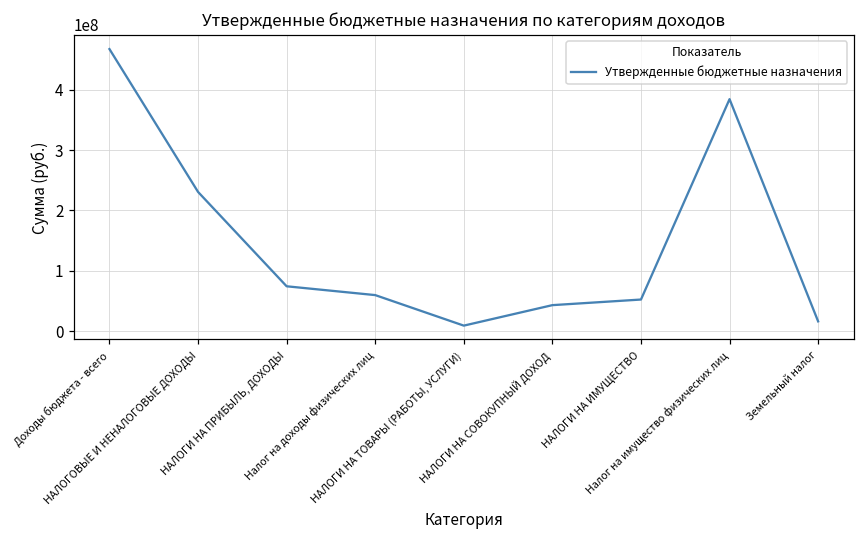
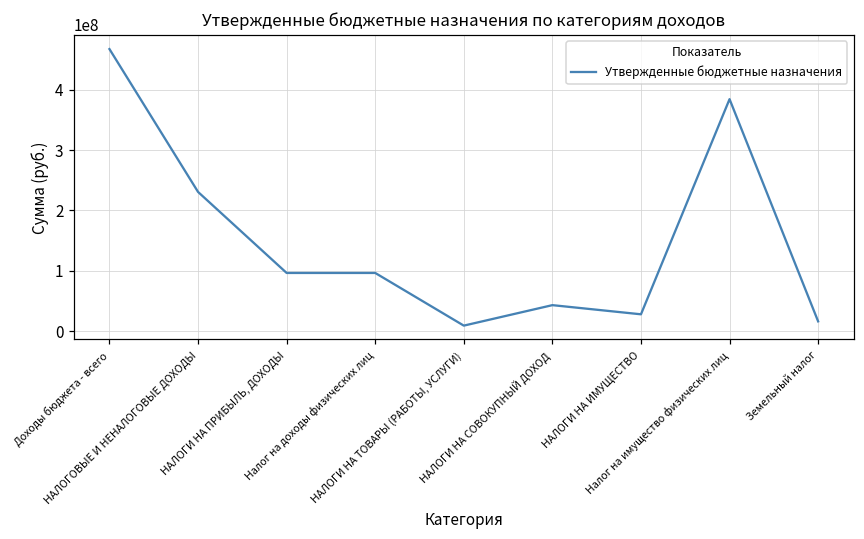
  {
    "Доходы бюджета - всего": 470000000,
    "НАЛОГОВЫЕ И НЕНАЛОГОВЫЕ ДОХОДЫ": 230000000,
-   "НАЛОГИ НА ПРИБЫЛЬ, ДОХОДЫ": 70000000,
-   "Налог на доходы физических лиц": 60000000,
+   "НАЛОГИ НА ПРИБЫЛЬ, ДОХОДЫ": 100000000,
+   "Налог на доходы физических лиц": 100000000,
    "НАЛОГИ НА ТОВАРЫ (РАБОТЫ, УСЛУГИ)": 10000000,
    "НАЛОГИ НА СОВОКУПНЫЙ ДОХОД": 40000000,
-   "НАЛОГИ НА ИМУЩЕСТВО": 50000000,
+   "НАЛОГИ НА ИМУЩЕСТВО": 30000000,
    "Налог на имущество физических лиц": 380000000,
    "Земельный налог": 20000000
  }
